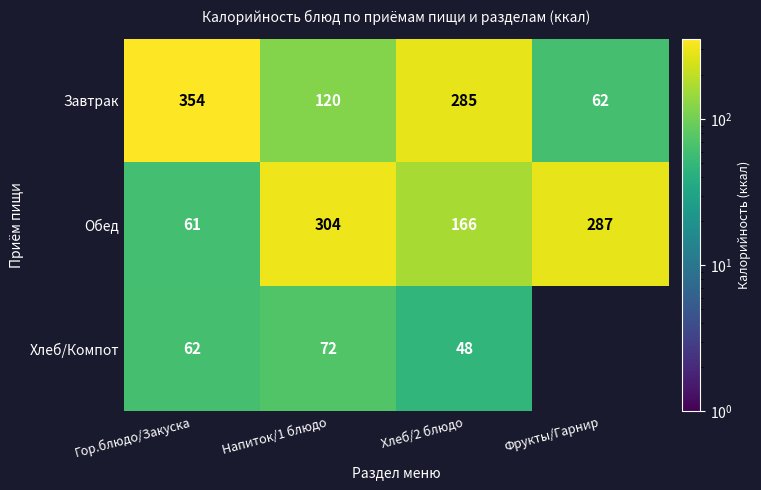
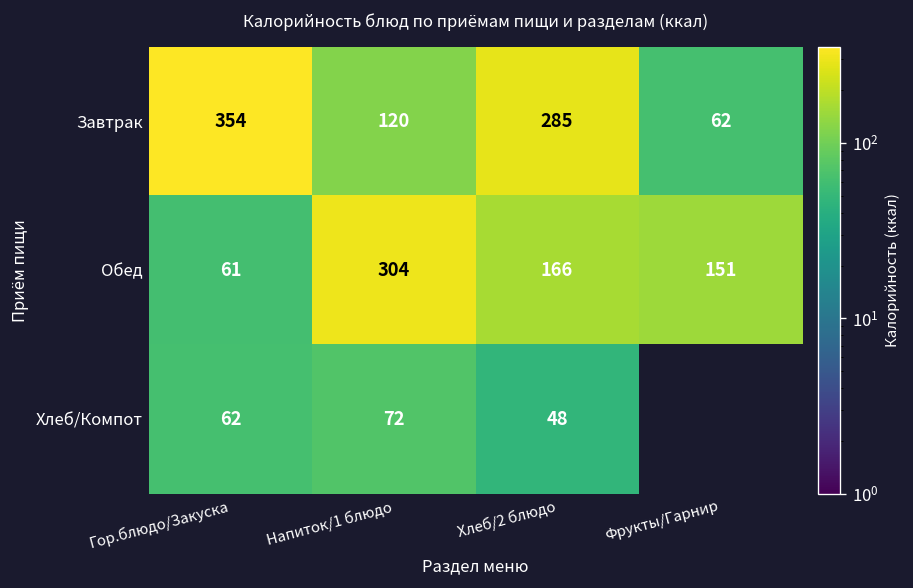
  {
    "Завтрак": {
      "Гор.блюдо/Закуска": 354,
      "Напиток/1 блюдо": 120,
      "Хлеб/2 блюдо": 285,
      "Фрукты/Гарнир": 62
    },
    "Обед": {
      "Гор.блюдо/Закуска": 61,
      "Напиток/1 блюдо": 304,
      "Хлеб/2 блюдо": 166,
-     "Фрукты/Гарнир": 287
+     "Фрукты/Гарнир": 151
    },
    "Хлеб/Компот": {
      "Гор.блюдо/Закуска": 62,
      "Напиток/1 блюдо": 72,
      "Хлеб/2 блюдо": 48
    }
  }
